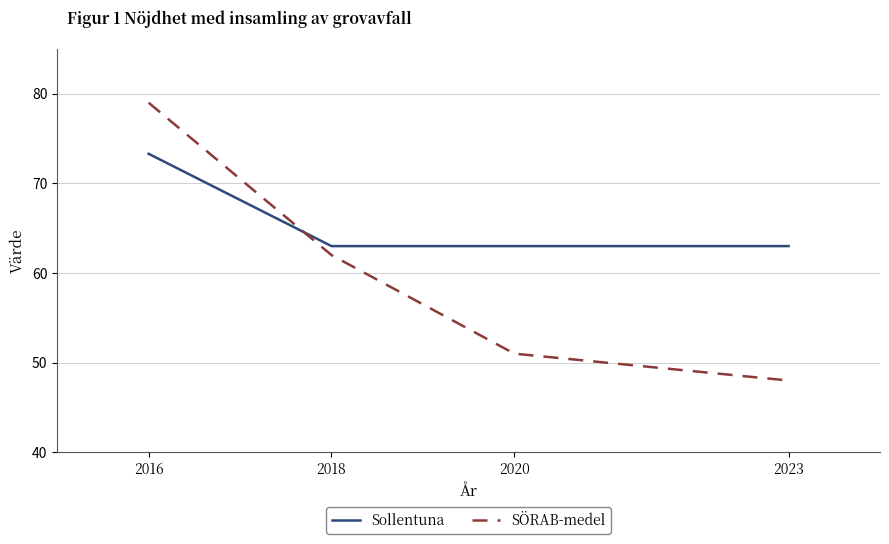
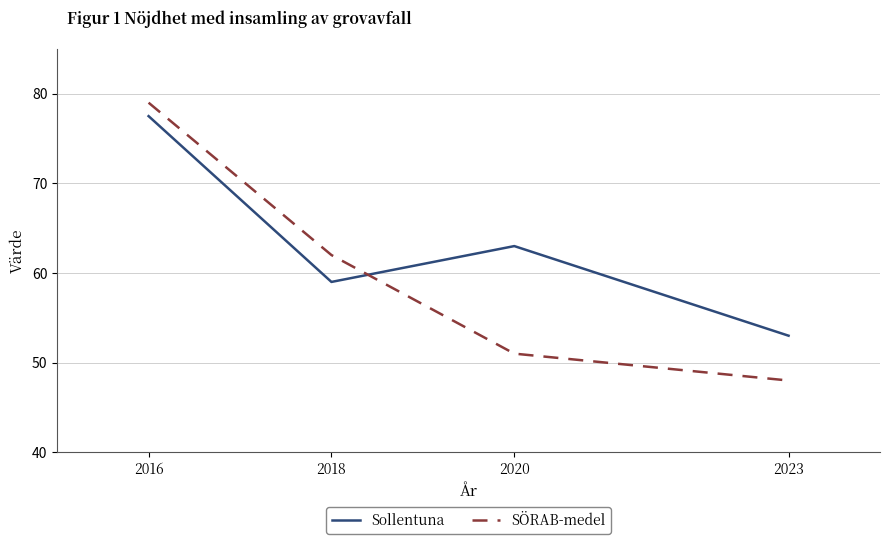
  {
    "Sollentuna": {
-     "2016": 73,
-     "2018": 63,
+     "2016": 78,
+     "2018": 59,
      "2020": 63,
-     "2023": 63
+     "2023": 53
    },
    "SÖRAB-medel": {
      "2016": 79,
      "2018": 62,
      "2020": 51,
      "2023": 48
    }
  }
